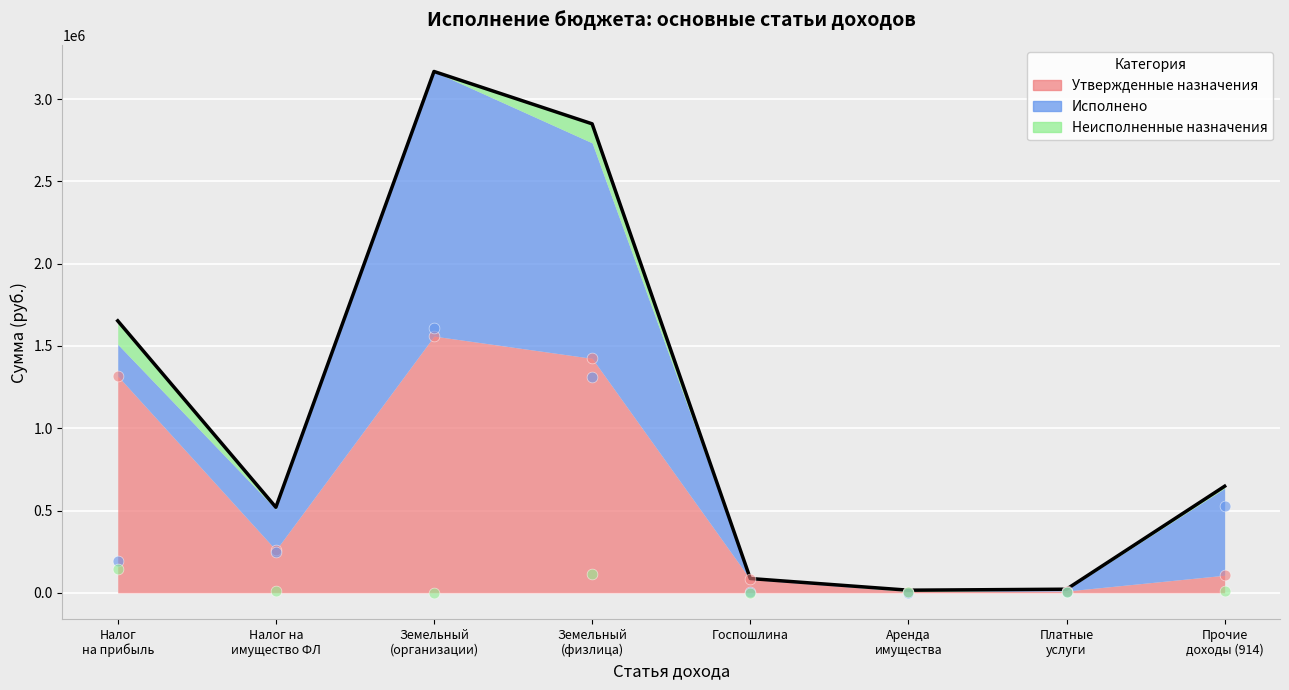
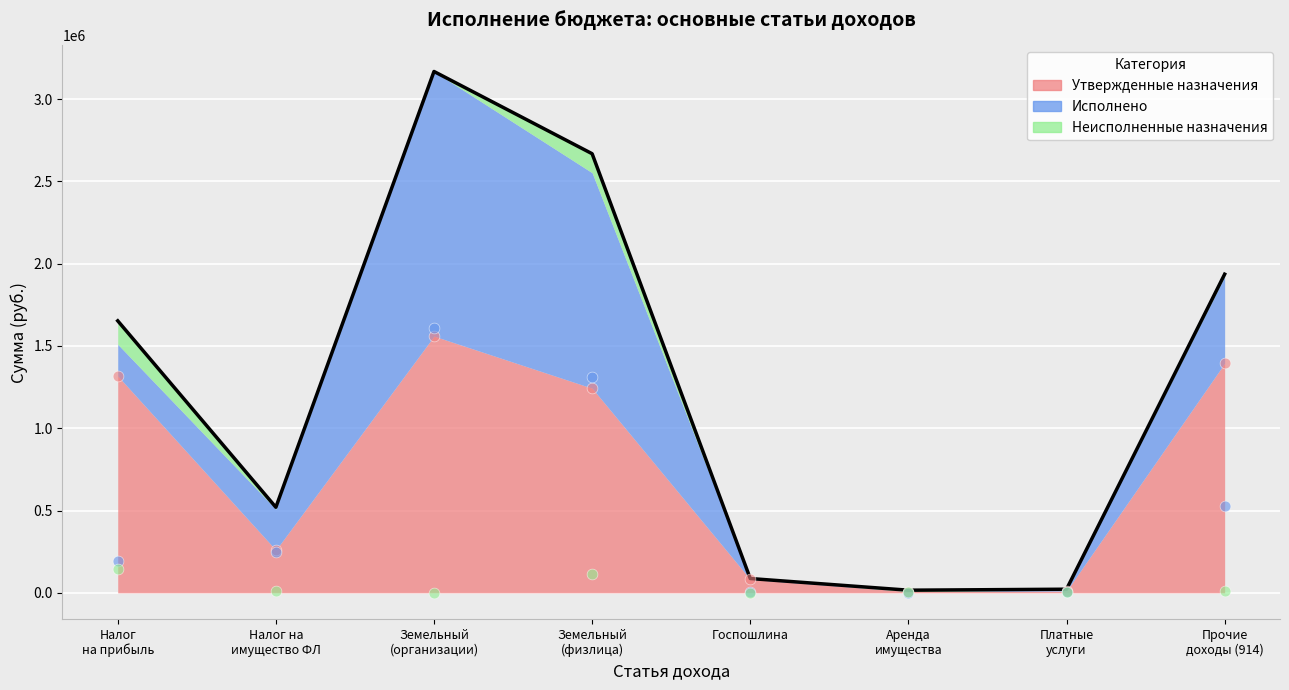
  {
    "Утвержденные назначения": {
      "Налог на прибыль": 1320000,
      "Земельный (организации)": 1560000,
-     "Земельный (физлица)": 1430000,
-     "Прочие доходы (914)": 110000
+     "Земельный (физлица)": 1240000,
+     "Прочие доходы (914)": 1400000
    }
  }
